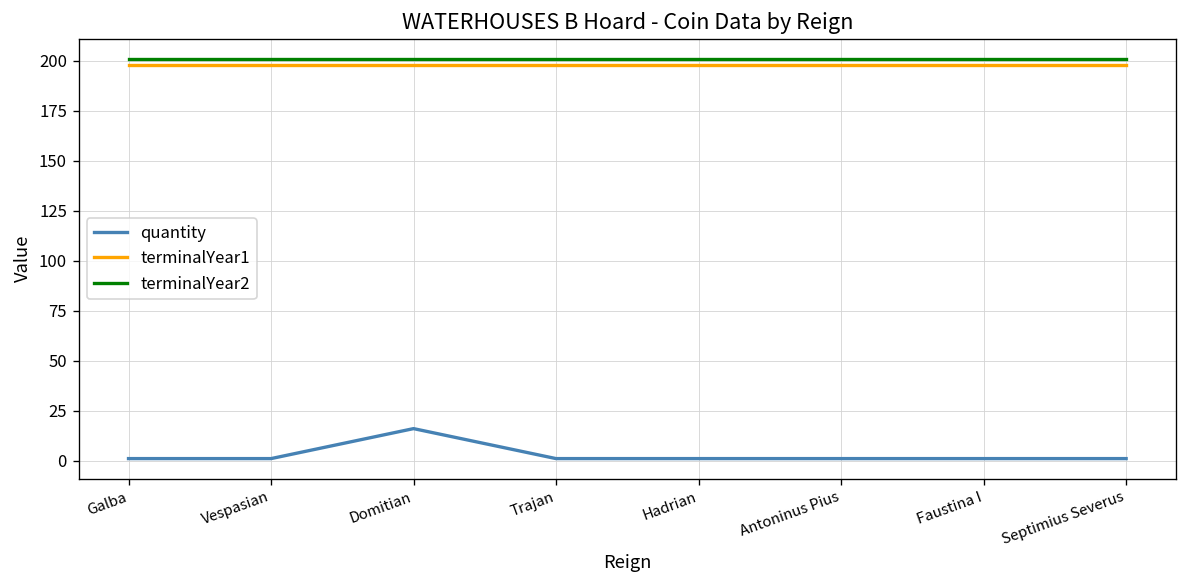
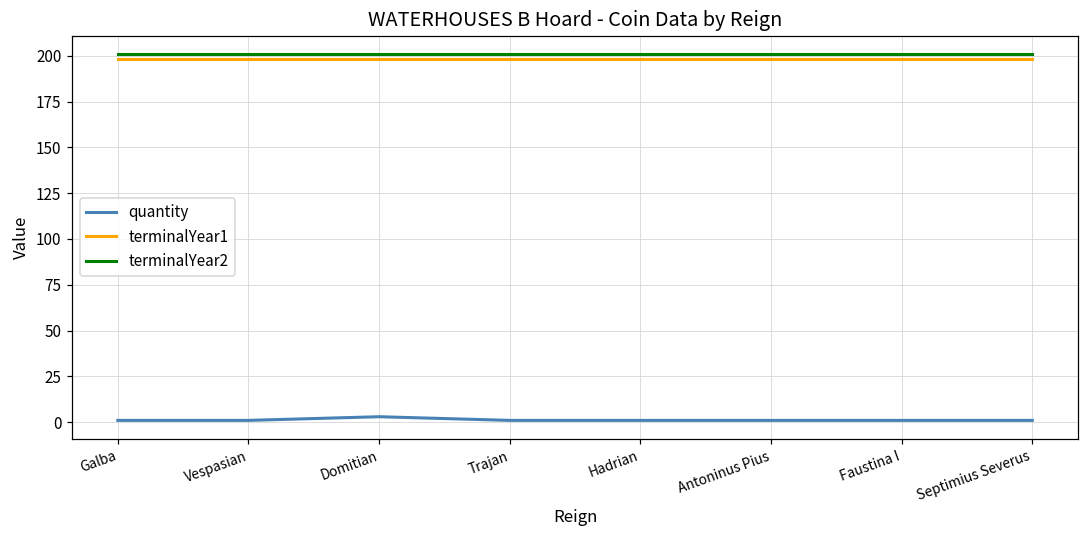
  {
    "quantity": {
      "Galba": 1,
      "Vespasian": 1,
-     "Domitian": 16,
+     "Domitian": 3,
      "Trajan": 1,
      "Hadrian": 1,
      "Antoninus Pius": 1,
      "Faustina I": 1,
      "Septimius Severus": 1
    },
    "terminalYear1": {
      "Galba": 198,
      "Vespasian": 198,
      "Domitian": 198,
      "Trajan": 198,
      "Hadrian": 198,
      "Antoninus Pius": 198,
      "Faustina I": 198,
      "Septimius Severus": 198
    },
    "terminalYear2": {
      "Galba": 201,
      "Vespasian": 201,
      "Domitian": 201,
      "Trajan": 201,
      "Hadrian": 201,
      "Antoninus Pius": 201,
      "Faustina I": 201,
      "Septimius Severus": 201
    }
  }
